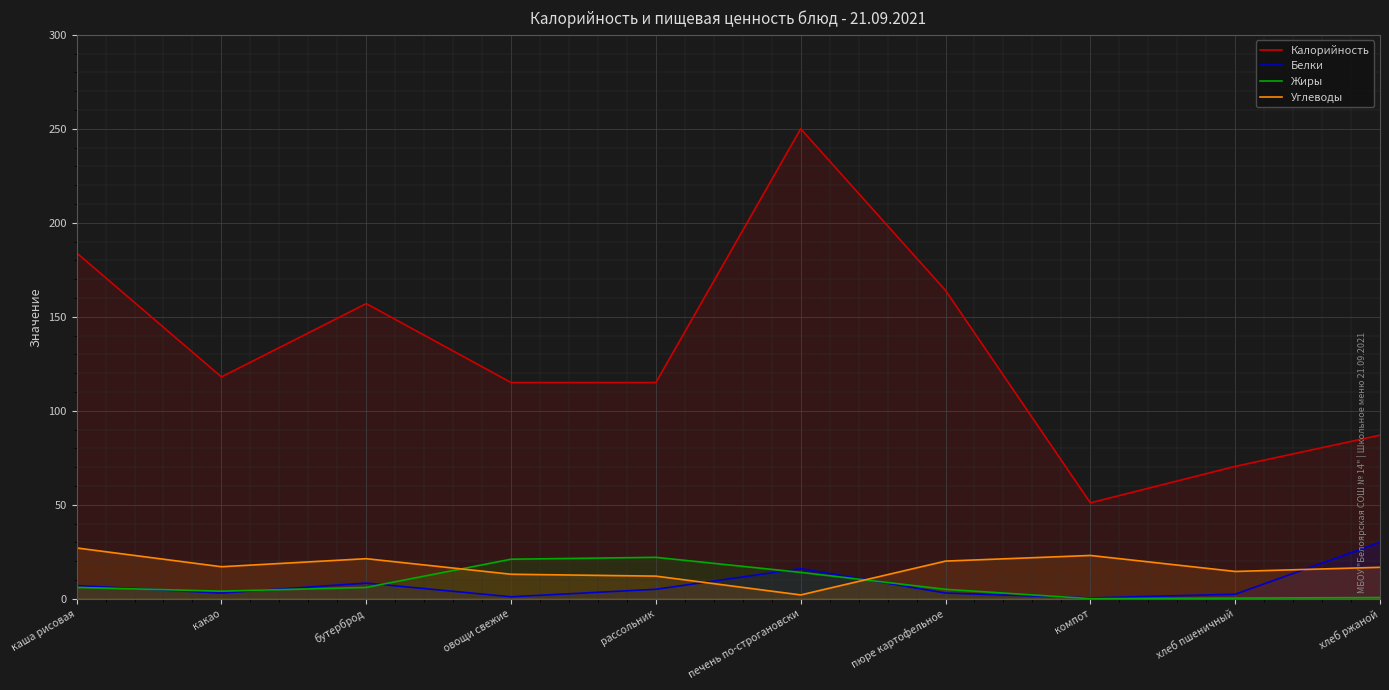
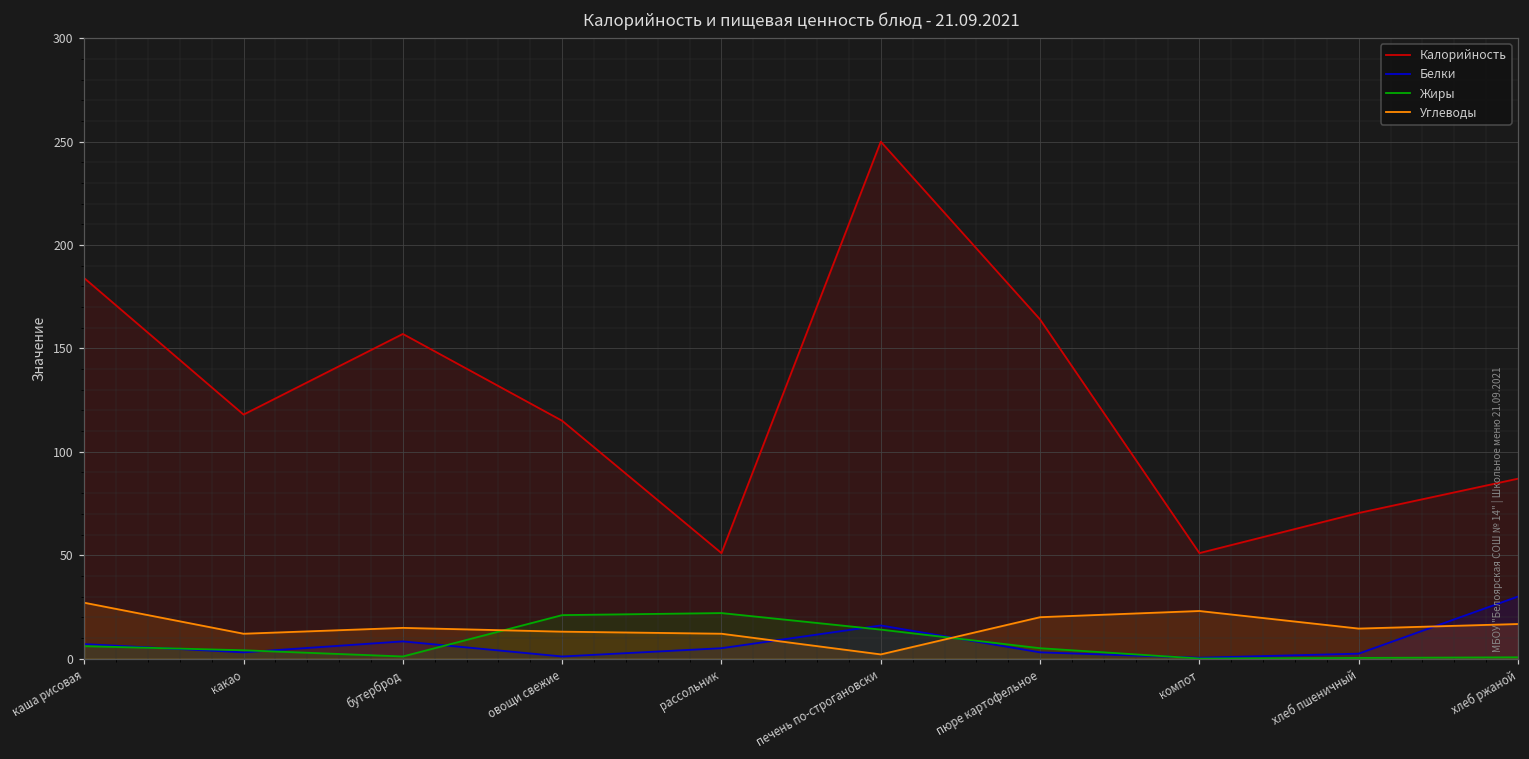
  {
    "Калорийность": {
      "каша рисовая": 184,
      "какао": 118,
      "бутерброд": 157,
      "овощи свежие": 115,
-     "рассольник": 115,
+     "рассольник": 51,
      "печень по-строгановски": 250,
      "пюре картофельное": 164,
      "компот": 51,
      "хлеб пшеничный": 70
    },
    "Белки": {
      "бутерброд": 8,
      "овощи свежие": 1,
      "рассольник": 5,
      "печень по-строгановски": 16,
      "пюре картофельное": 3,
      "хлеб пшеничный": 2
    },
    "Жиры": {
-     "бутерброд": 6,
+     "бутерброд": 1,
      "овощи свежие": 21,
      "рассольник": 22,
      "печень по-строгановски": 14,
      "пюре картофельное": 5,
      "хлеб пшеничный": 0,
      "хлеб ржаной": 1
    },
    "Углеводы": {
      "каша рисовая": 27,
-     "какао": 17,
-     "бутерброд": 21,
+     "какао": 12,
+     "бутерброд": 15,
      "овощи свежие": 13,
      "рассольник": 12,
      "печень по-строгановски": 2,
      "пюре картофельное": 20,
      "компот": 23,
      "хлеб пшеничный": 14
    }
  }
